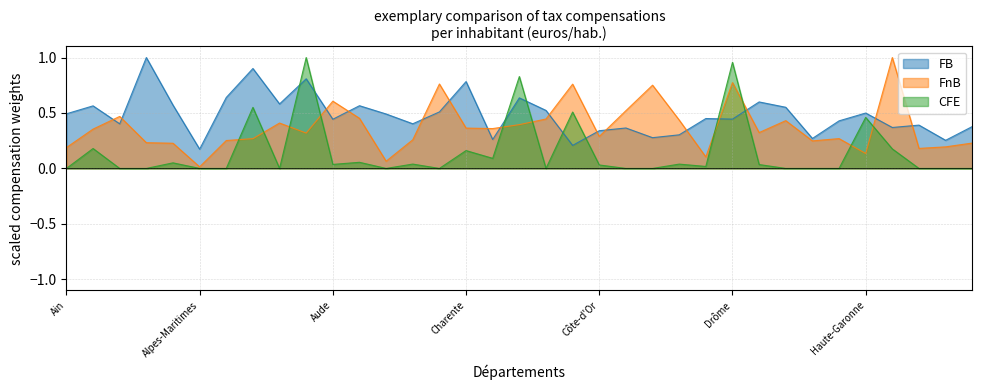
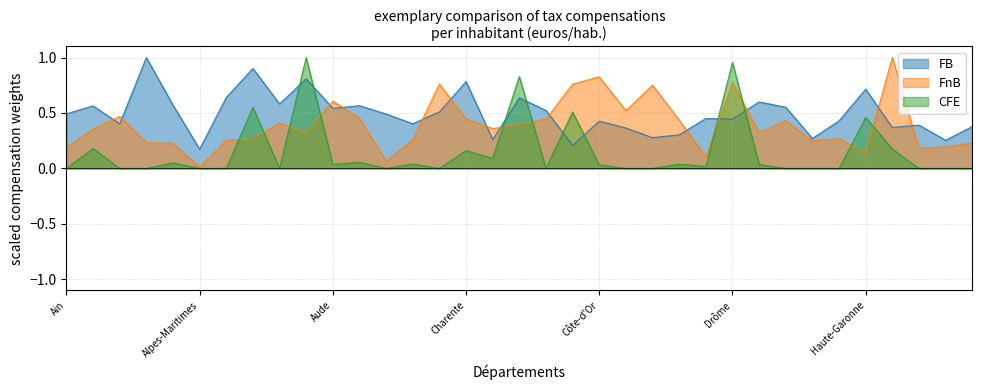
  {
    "FB": {
      "Ain": 0.49,
      "Alpes-Maritimes": 0.17,
-     "Aude": 0.44,
+     "Aude": 0.54,
      "Charente": 0.78,
-     "Côte-d'Or": 0.34,
+     "Côte-d'Or": 0.43,
      "Drôme": 0.44,
-     "Haute-Garonne": 0.50
+     "Haute-Garonne": 0.71
    },
    "FnB": {
      "Ain": 0.19,
      "Aude": 0.61,
-     "Charente": 0.36,
-     "Côte-d'Or": 0.29,
+     "Charente": 0.45,
+     "Côte-d'Or": 0.83,
      "Drôme": 0.77,
      "Haute-Garonne": 0.13
    },
    "CFE": {
      "Ain": 0.00,
      "Aude": 0.04,
      "Charente": 0.16,
      "Côte-d'Or": 0.03,
      "Drôme": 0.96,
      "Haute-Garonne": 0.46
    }
  }
